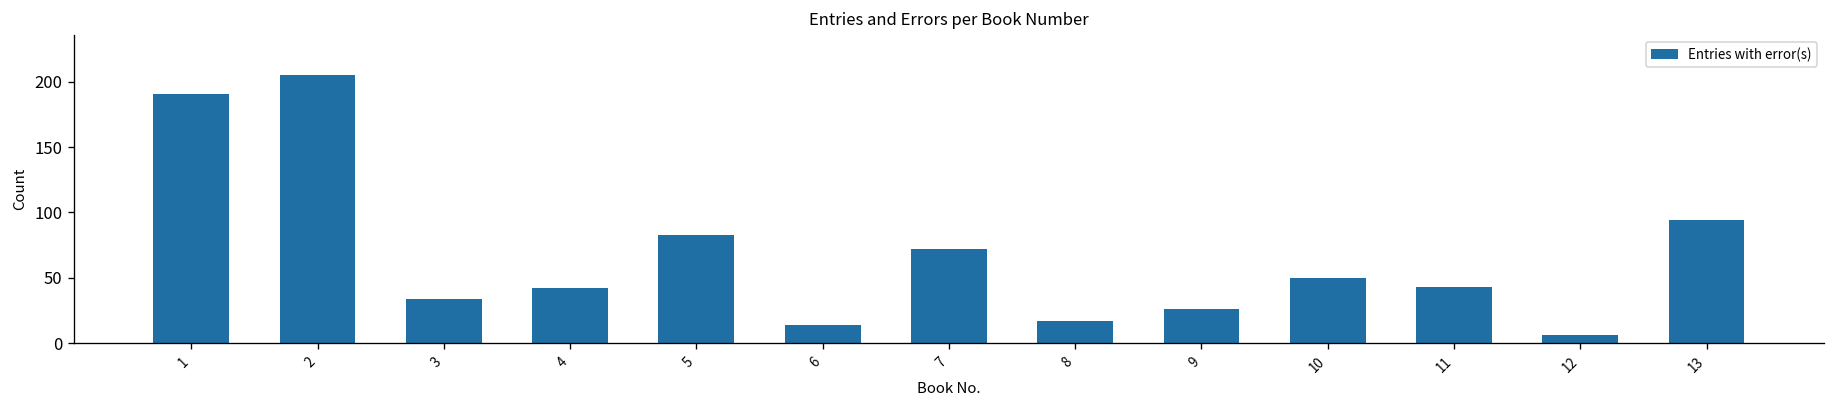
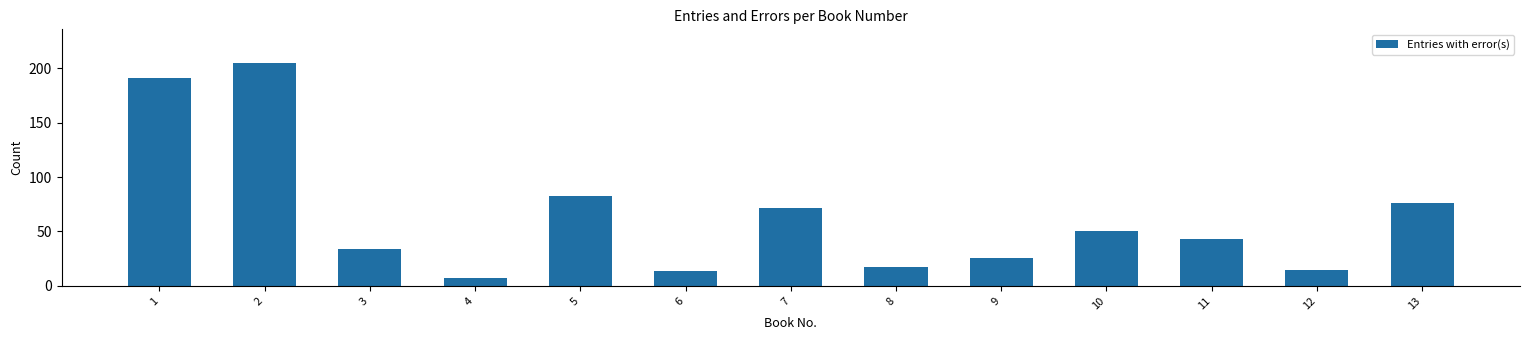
  {
    "1": 191,
    "2": 205,
    "3": 34,
-   "4": 42,
+   "4": 7,
    "5": 83,
    "6": 14,
    "7": 72,
    "8": 17,
    "9": 26,
    "10": 50,
    "11": 43,
-   "12": 6,
-   "13": 94
+   "12": 15,
+   "13": 76
  }
